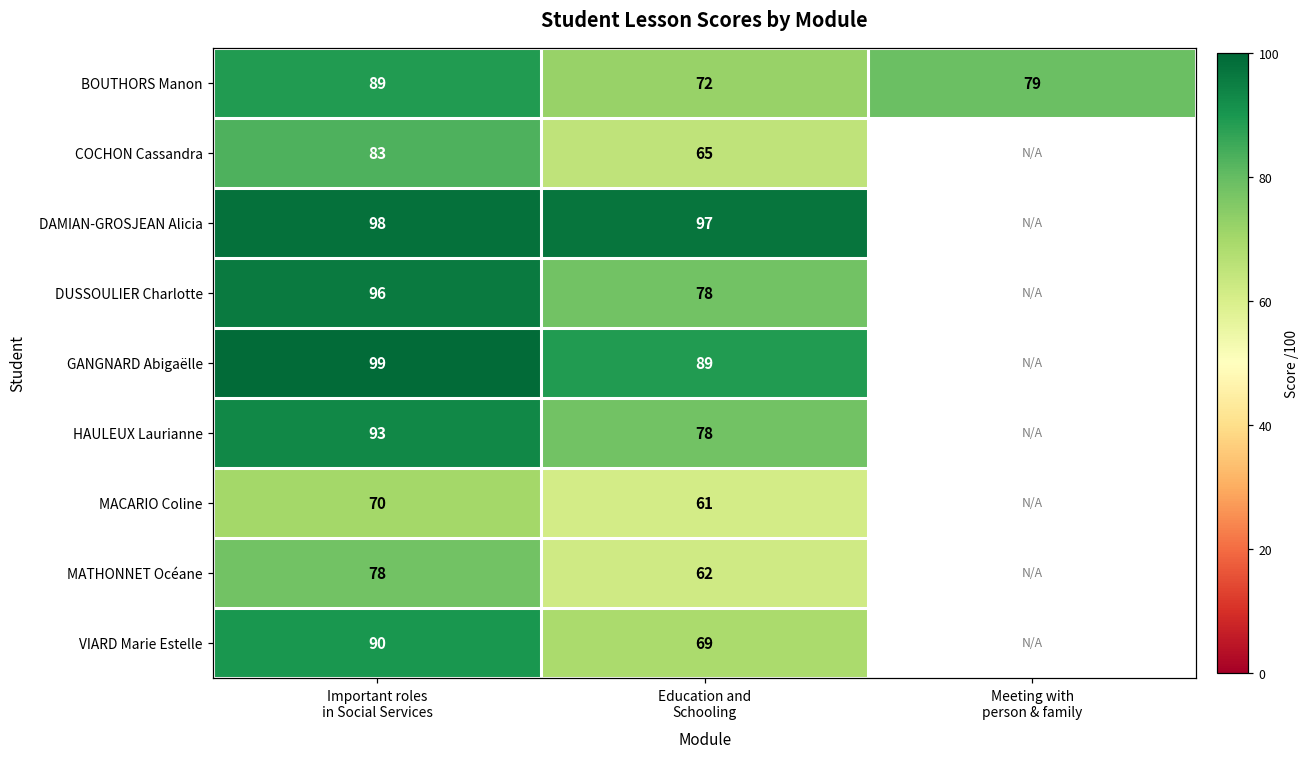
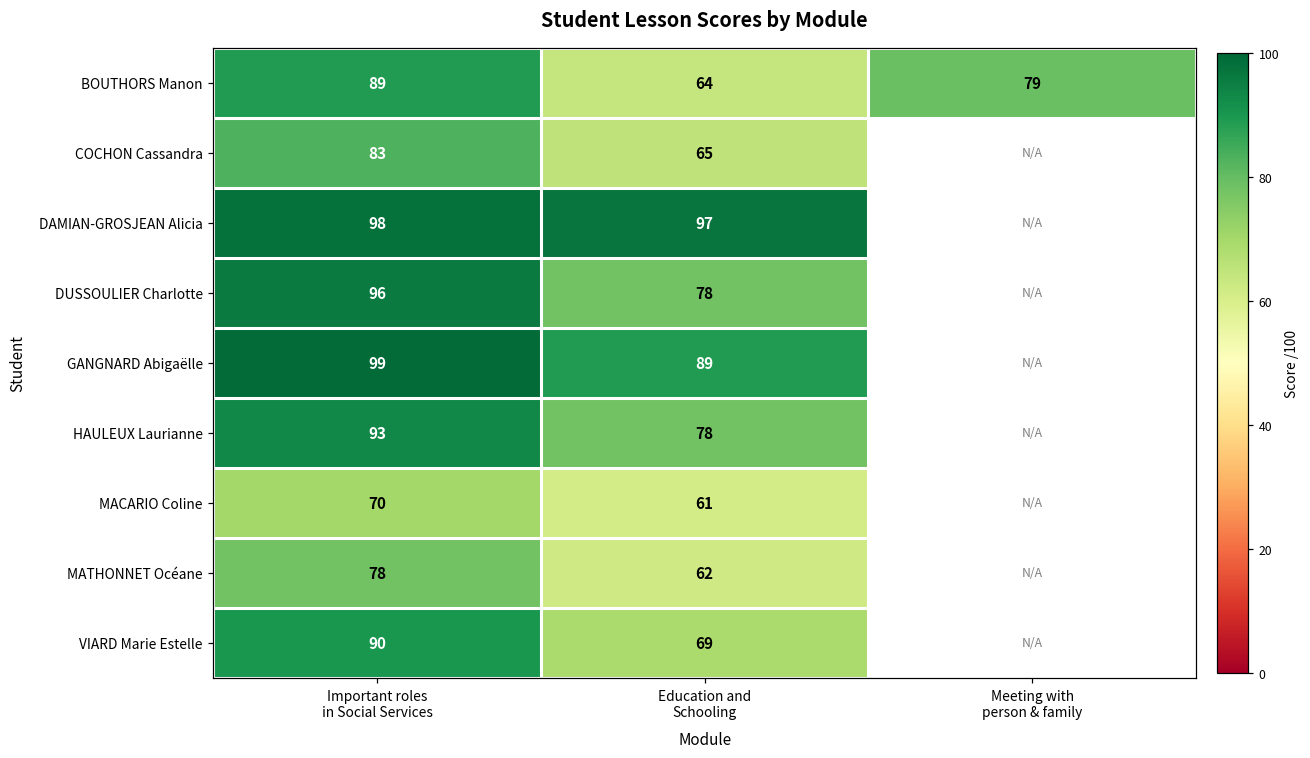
  {
    "BOUTHORS Manon": {
      "Important roles in Social Services": 89,
-     "Education and Schooling": 72,
+     "Education and Schooling": 64,
      "Meeting with person & family": 79
    },
    "COCHON Cassandra": {
      "Important roles in Social Services": 83,
      "Education and Schooling": 65
    },
    "DAMIAN-GROSJEAN Alicia": {
      "Important roles in Social Services": 98,
      "Education and Schooling": 97
    },
    "DUSSOULIER Charlotte": {
      "Important roles in Social Services": 96,
      "Education and Schooling": 78
    },
    "GANGNARD Abigaëlle": {
      "Important roles in Social Services": 99,
      "Education and Schooling": 89
    },
    "HAULEUX Laurianne": {
      "Important roles in Social Services": 93,
      "Education and Schooling": 78
    },
    "MACARIO Coline": {
      "Important roles in Social Services": 70,
      "Education and Schooling": 61
    },
    "MATHONNET Océane": {
      "Important roles in Social Services": 78,
      "Education and Schooling": 62
    },
    "VIARD Marie Estelle": {
      "Important roles in Social Services": 90,
      "Education and Schooling": 69
    }
  }
